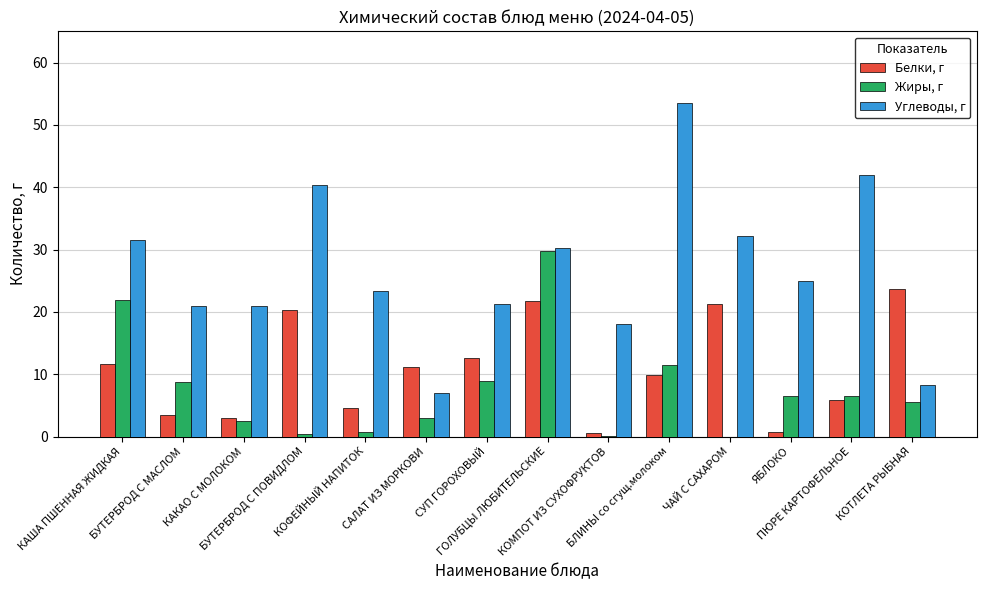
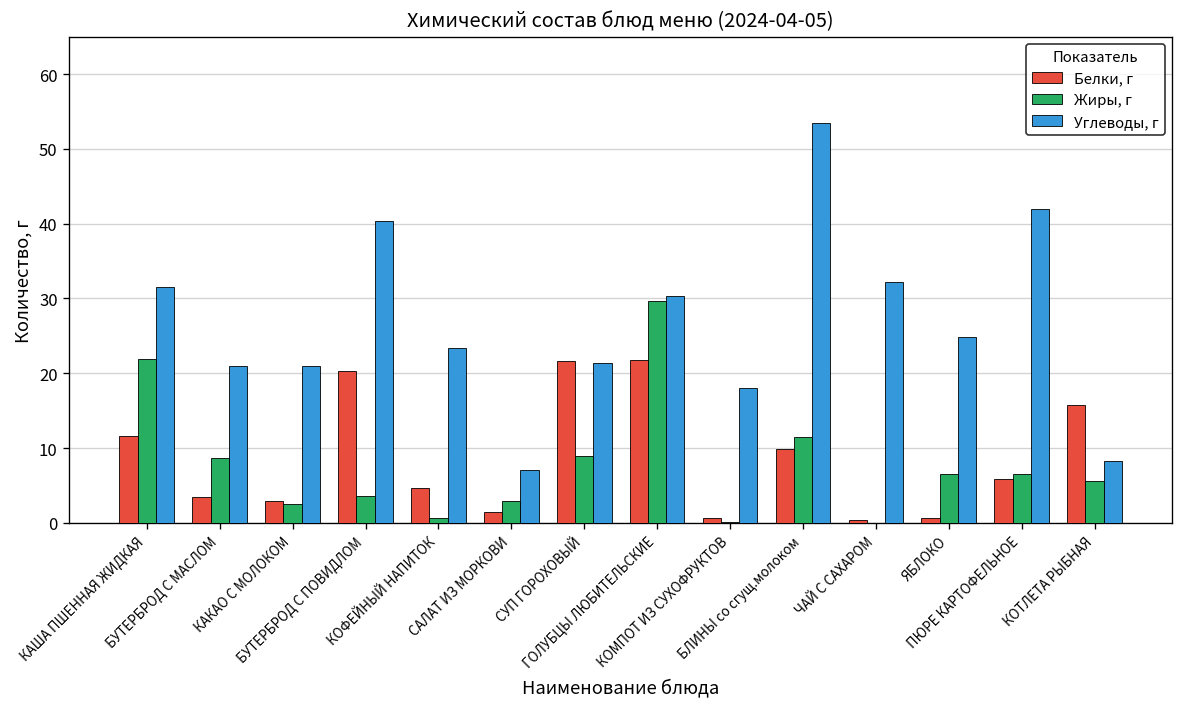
  {
    "Белки, г": {
      "КАША ПШЕННАЯ ЖИДКАЯ": 12,
      "БУТЕРБРОД С МАСЛОМ": 4,
      "КАКАО С МОЛОКОМ": 3,
      "БУТЕРБРОД С ПОВИДЛОМ": 20,
      "КОФЕЙНЫЙ НАПИТОК": 5,
-     "САЛАТ ИЗ МОРКОВИ": 11,
-     "СУП ГОРОХОВЫЙ": 13,
+     "САЛАТ ИЗ МОРКОВИ": 1,
+     "СУП ГОРОХОВЫЙ": 22,
      "ГОЛУБЦЫ ЛЮБИТЕЛЬСКИЕ": 22,
      "КОМПОТ ИЗ СУХОФРУКТОВ": 1,
      "БЛИНЫ со сгущ.молоком": 10,
-     "ЧАЙ С САХАРОМ": 21,
+     "ЧАЙ С САХАРОМ": 0,
      "ЯБЛОКО": 1,
      "ПЮРЕ КАРТОФЕЛЬНОЕ": 6,
-     "КОТЛЕТА РЫБНАЯ": 24
+     "КОТЛЕТА РЫБНАЯ": 16
    },
    "Жиры, г": {
      "КАША ПШЕННАЯ ЖИДКАЯ": 22,
      "БУТЕРБРОД С МАСЛОМ": 9,
      "КАКАО С МОЛОКОМ": 3,
-     "БУТЕРБРОД С ПОВИДЛОМ": 0,
+     "БУТЕРБРОД С ПОВИДЛОМ": 4,
      "КОФЕЙНЫЙ НАПИТОК": 1,
      "САЛАТ ИЗ МОРКОВИ": 3,
      "СУП ГОРОХОВЫЙ": 9,
      "ГОЛУБЦЫ ЛЮБИТЕЛЬСКИЕ": 30,
      "БЛИНЫ со сгущ.молоком": 12,
      "ЧАЙ С САХАРОМ": 0,
      "ЯБЛОКО": 7,
      "ПЮРЕ КАРТОФЕЛЬНОЕ": 7,
      "КОТЛЕТА РЫБНАЯ": 6
    },
    "Углеводы, г": {
      "КАША ПШЕННАЯ ЖИДКАЯ": 32,
      "БУТЕРБРОД С МАСЛОМ": 21,
      "КАКАО С МОЛОКОМ": 21,
      "БУТЕРБРОД С ПОВИДЛОМ": 40,
      "КОФЕЙНЫЙ НАПИТОК": 23,
      "САЛАТ ИЗ МОРКОВИ": 7,
      "СУП ГОРОХОВЫЙ": 21,
      "ГОЛУБЦЫ ЛЮБИТЕЛЬСКИЕ": 30,
      "КОМПОТ ИЗ СУХОФРУКТОВ": 18,
      "БЛИНЫ со сгущ.молоком": 54,
      "ЧАЙ С САХАРОМ": 32,
      "ЯБЛОКО": 25,
      "ПЮРЕ КАРТОФЕЛЬНОЕ": 42,
      "КОТЛЕТА РЫБНАЯ": 8
    }
  }
